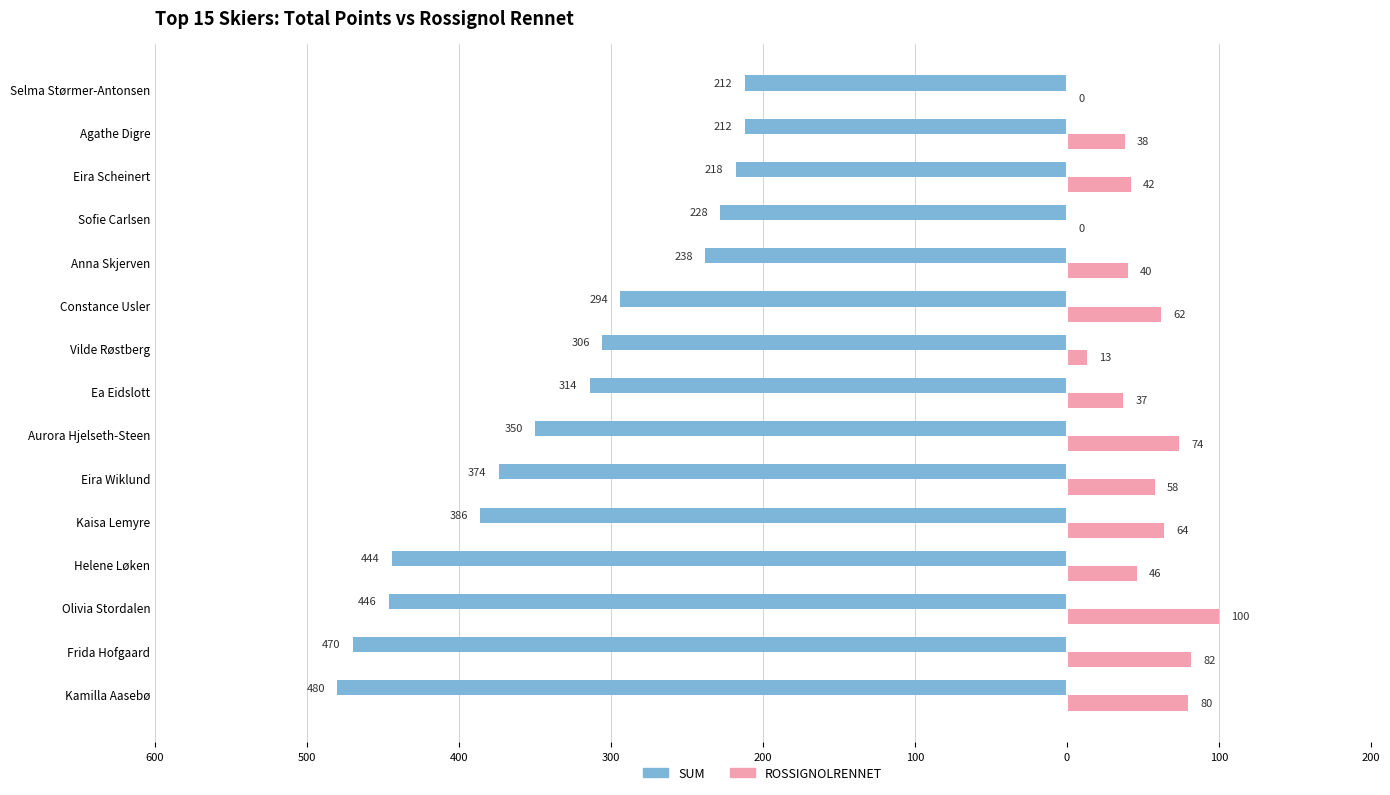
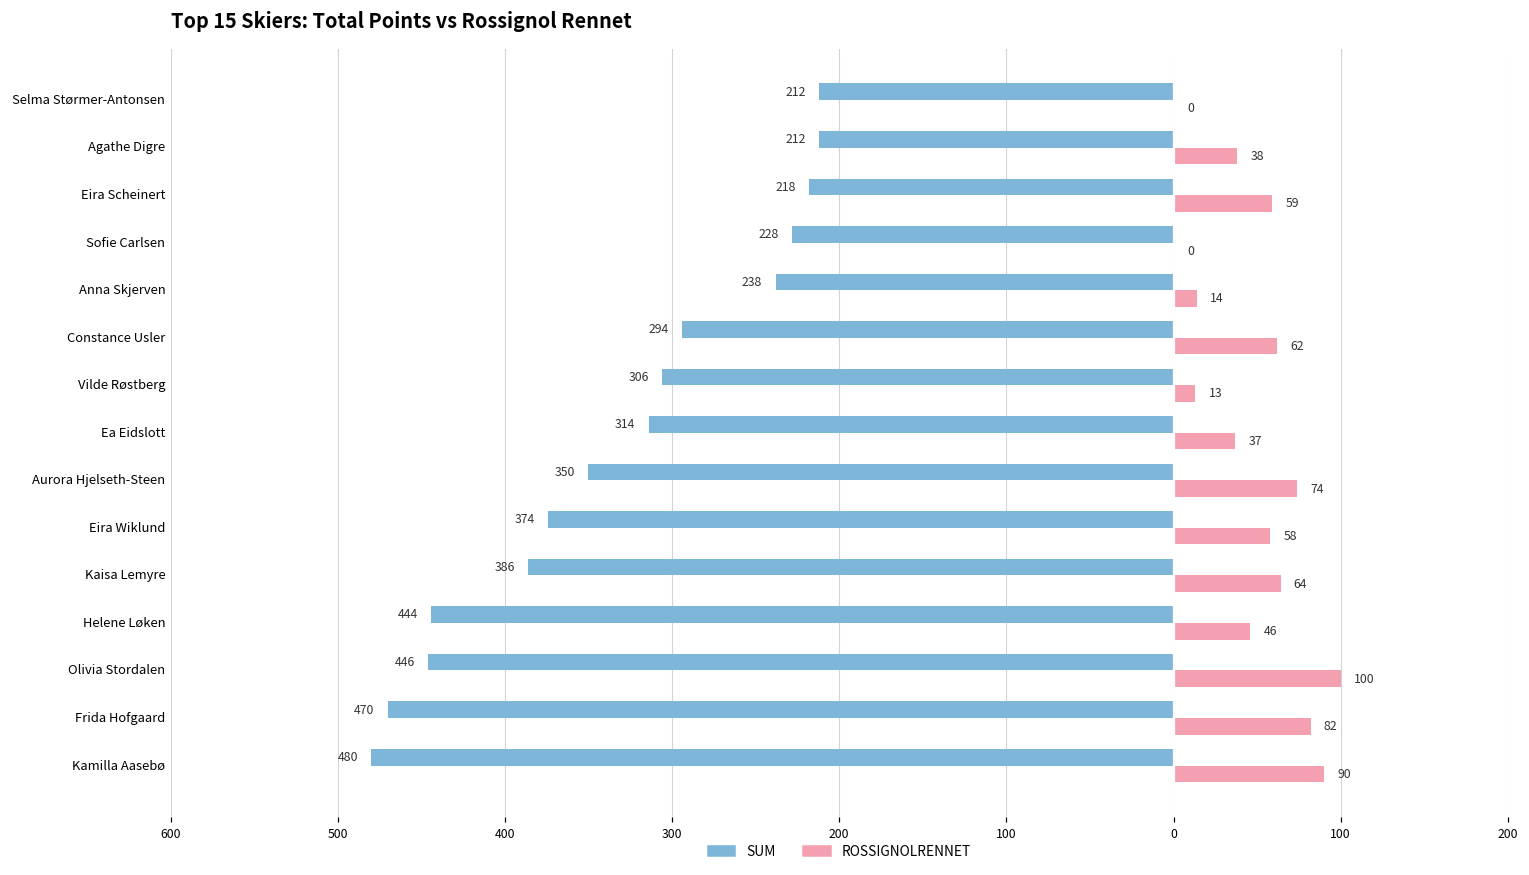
  {
    "ROSSIGNOLRENNET": {
      "Selma Størmer-Antonsen": 0,
      "Agathe Digre": 38,
-     "Eira Scheinert": 42,
+     "Eira Scheinert": 59,
      "Sofie Carlsen": 0,
-     "Anna Skjerven": 40,
+     "Anna Skjerven": 14,
      "Constance Usler": 62,
      "Vilde Røstberg": 13,
      "Ea Eidslott": 37,
      "Aurora Hjelseth-Steen": 74,
      "Eira Wiklund": 58,
      "Kaisa Lemyre": 64,
      "Helene Løken": 46,
      "Olivia Stordalen": 100,
      "Frida Hofgaard": 82,
-     "Kamilla Aasebø": 80
+     "Kamilla Aasebø": 90
    }
  }
